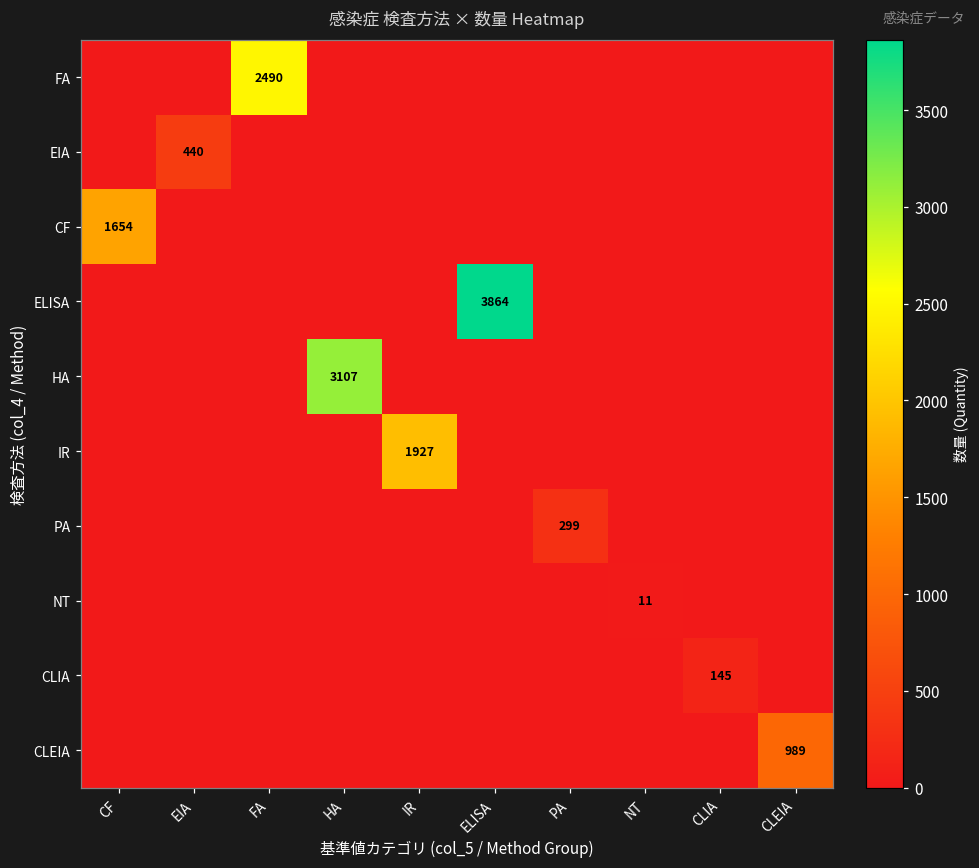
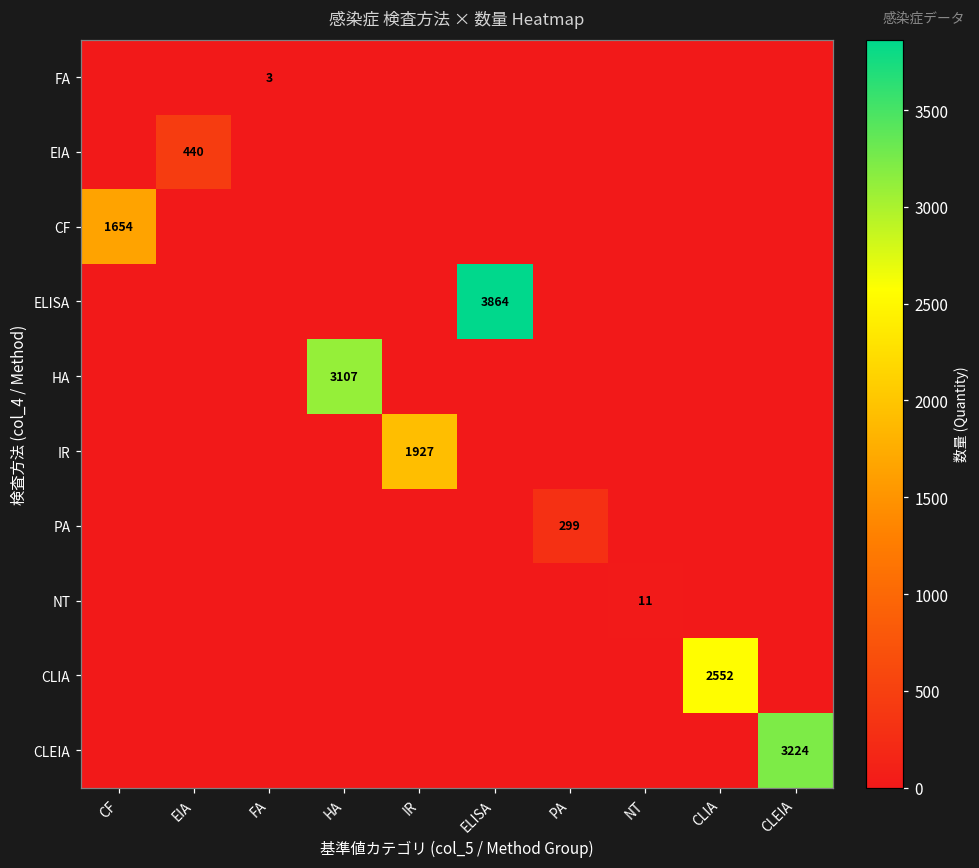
  {
    "FA": {
-     "FA": 2490
+     "FA": 3
    },
    "EIA": {
      "EIA": 440
    },
    "CF": {
      "CF": 1654
    },
    "ELISA": {
      "ELISA": 3864
    },
    "HA": {
      "HA": 3107
    },
    "IR": {
      "IR": 1927
    },
    "PA": {
      "PA": 299
    },
    "NT": {
      "NT": 11
    },
    "CLIA": {
-     "CLIA": 145
+     "CLIA": 2552
    },
    "CLEIA": {
-     "CLEIA": 989
+     "CLEIA": 3224
    }
  }
